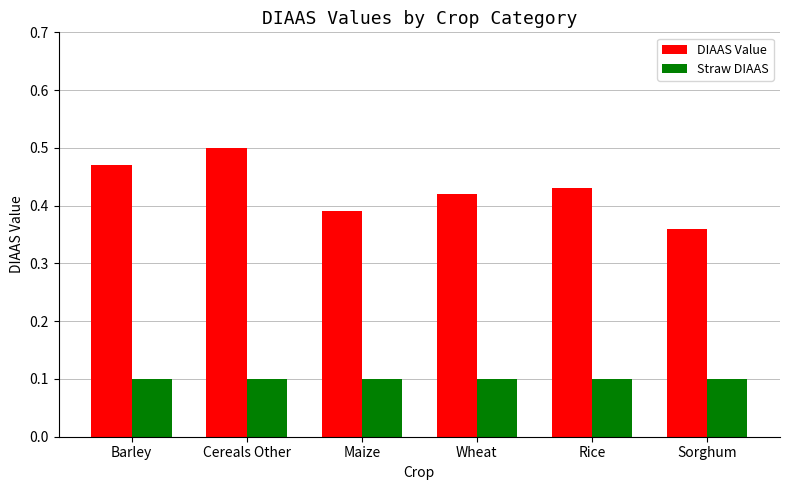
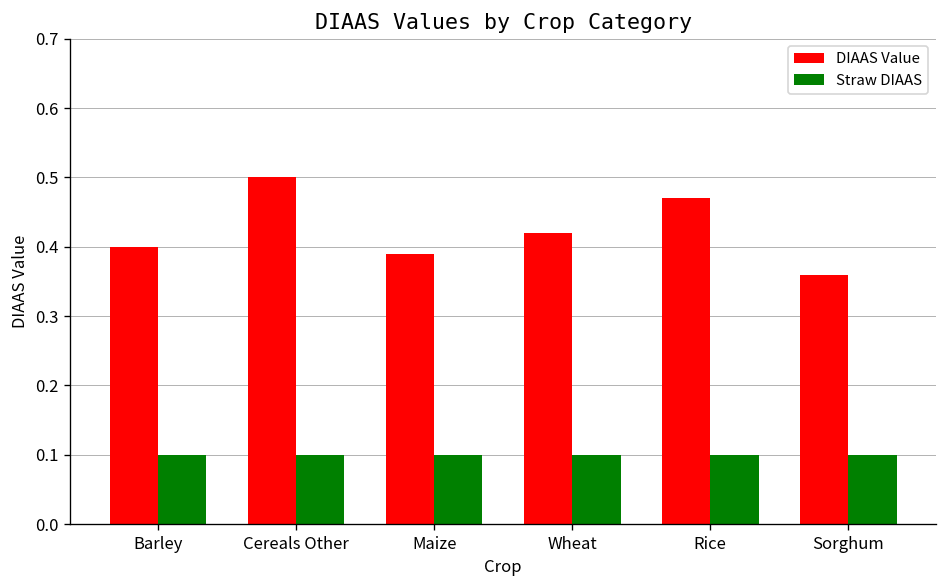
  {
    "DIAAS Value": {
-     "Barley": 0.47,
+     "Barley": 0.40,
      "Cereals Other": 0.50,
      "Maize": 0.39,
      "Wheat": 0.42,
-     "Rice": 0.43,
+     "Rice": 0.47,
      "Sorghum": 0.36
    },
    "Straw DIAAS": {
      "Barley": 0.10,
      "Cereals Other": 0.10,
      "Maize": 0.10,
      "Wheat": 0.10,
      "Rice": 0.10,
      "Sorghum": 0.10
    }
  }
